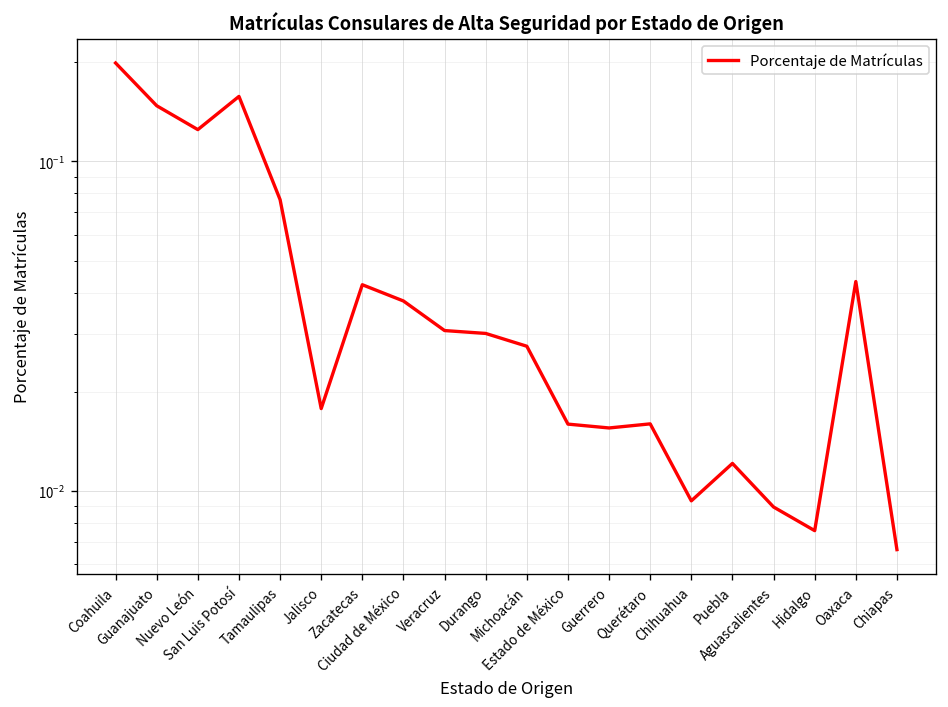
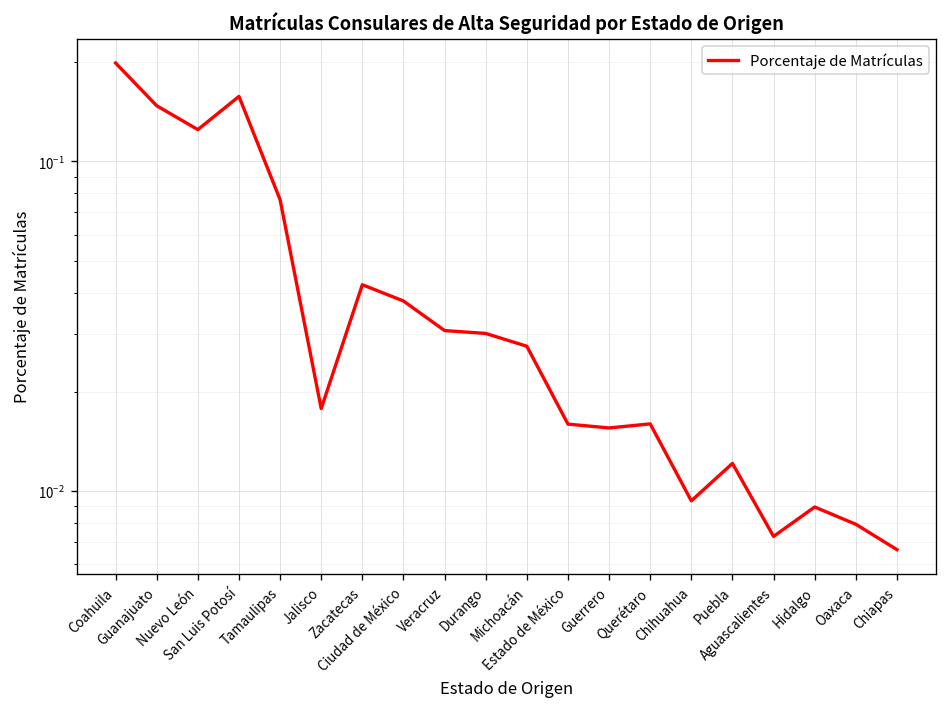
  {
    "Coahuila": 0.20,
    "Guanajuato": 0.15,
    "Nuevo León": 0.12,
    "San Luis Potosí": 0.16,
    "Tamaulipas": 0.077,
    "Jalisco": 0.018,
    "Zacatecas": 0.042,
    "Ciudad de México": 0.038,
    "Veracruz": 0.031,
    "Durango": 0.030,
    "Michoacán": 0.027,
    "Estado de México": 0.016,
    "Guerrero": 0.016,
    "Querétaro": 0.016,
    "Chihuahua": 0.0093,
    "Puebla": 0.012,
-   "Aguascalientes": 0.0089,
-   "Hidalgo": 0.0076,
-   "Oaxaca": 0.043,
+   "Aguascalientes": 0.0073,
+   "Hidalgo": 0.0089,
+   "Oaxaca": 0.0079,
    "Chiapas": 0.0066
  }
